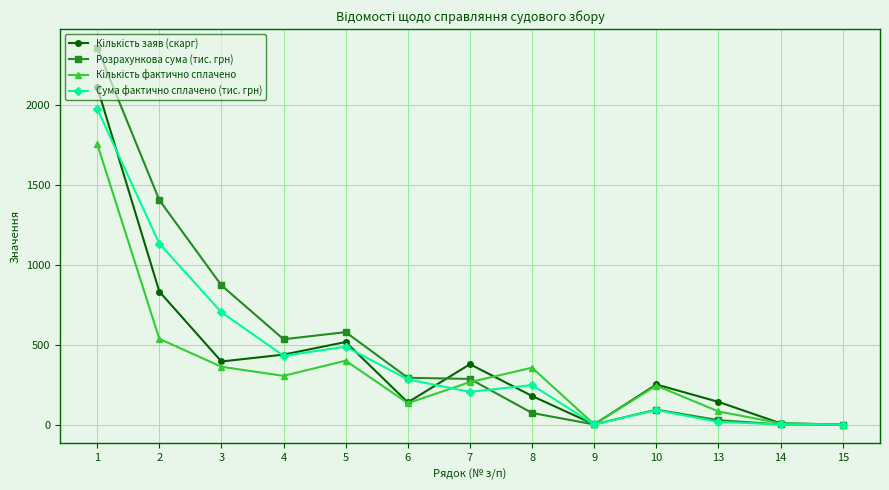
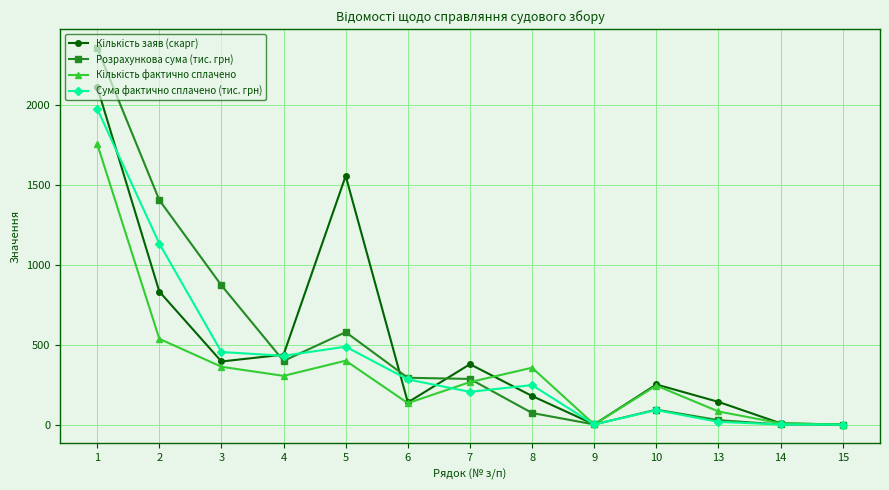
  {
    "Кількість заяв (скарг)": {
      "2": 830,
      "3": 400,
-     "5": 520,
+     "5": 1560,
      "7": 380,
      "8": 180,
      "13": 140
    },
    "Розрахункова сума (тис. грн)": {
      "2": 1410,
      "3": 870,
-     "4": 530,
+     "4": 400,
      "5": 580,
      "7": 290,
      "8": 70
    },
    "Кількість фактично сплачено": {
      "1": 1760,
      "2": 540,
      "3": 360,
      "4": 310,
      "5": 400,
      "7": 270,
      "8": 360,
      "13": 80
    },
    "Сума фактично сплачено (тис. грн)": {
      "1": 1980,
      "2": 1130,
-     "3": 700,
+     "3": 450,
      "5": 490,
      "7": 200,
      "8": 250
    }
  }
